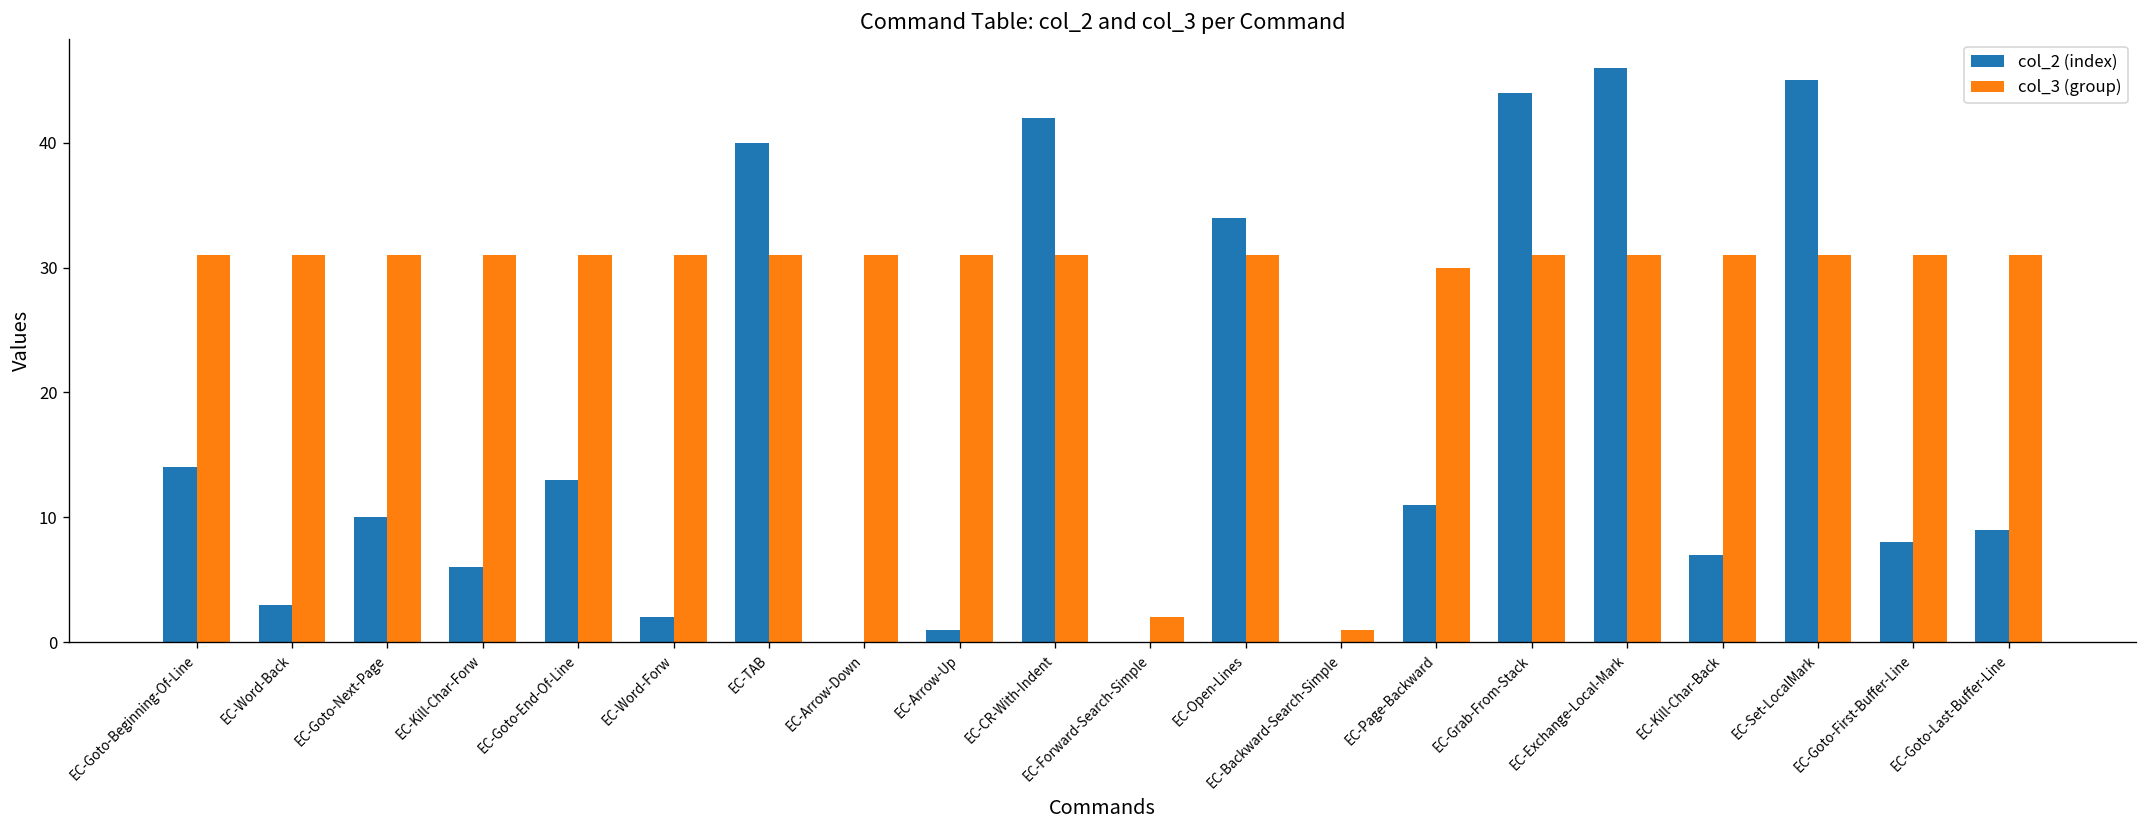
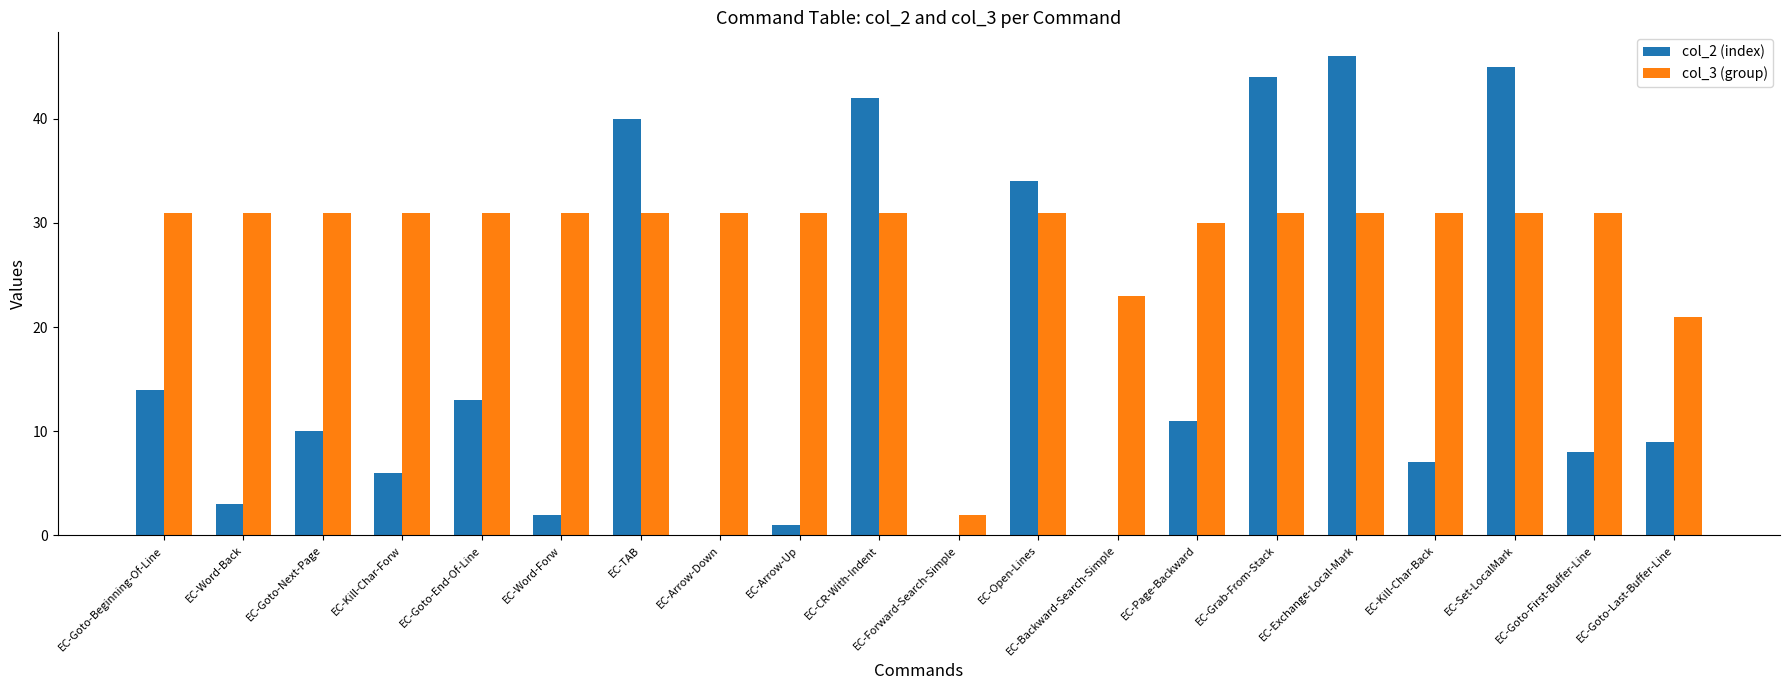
  {
    "col_2 (index)": {
      "EC-Goto-Beginning-Of-Line": 14,
      "EC-Word-Back": 3,
      "EC-Goto-Next-Page": 10,
      "EC-Kill-Char-Forw": 6,
      "EC-Goto-End-Of-Line": 13,
      "EC-Word-Forw": 2,
      "EC-TAB": 40,
      "EC-Arrow-Down": 0,
      "EC-Arrow-Up": 1,
      "EC-CR-With-Indent": 42,
      "EC-Forward-Search-Simple": 0,
      "EC-Open-Lines": 34,
      "EC-Backward-Search-Simple": 0,
      "EC-Page-Backward": 11,
      "EC-Grab-From-Stack": 44,
      "EC-Exchange-Local-Mark": 46,
      "EC-Kill-Char-Back": 7,
      "EC-Set-LocalMark": 45,
      "EC-Goto-First-Buffer-Line": 8,
      "EC-Goto-Last-Buffer-Line": 9
    },
    "col_3 (group)": {
      "EC-Goto-Beginning-Of-Line": 31,
      "EC-Word-Back": 31,
      "EC-Goto-Next-Page": 31,
      "EC-Kill-Char-Forw": 31,
      "EC-Goto-End-Of-Line": 31,
      "EC-Word-Forw": 31,
      "EC-TAB": 31,
      "EC-Arrow-Down": 31,
      "EC-Arrow-Up": 31,
      "EC-CR-With-Indent": 31,
      "EC-Forward-Search-Simple": 2,
      "EC-Open-Lines": 31,
-     "EC-Backward-Search-Simple": 1,
+     "EC-Backward-Search-Simple": 23,
      "EC-Page-Backward": 30,
      "EC-Grab-From-Stack": 31,
      "EC-Exchange-Local-Mark": 31,
      "EC-Kill-Char-Back": 31,
      "EC-Set-LocalMark": 31,
      "EC-Goto-First-Buffer-Line": 31,
-     "EC-Goto-Last-Buffer-Line": 31
+     "EC-Goto-Last-Buffer-Line": 21
    }
  }
